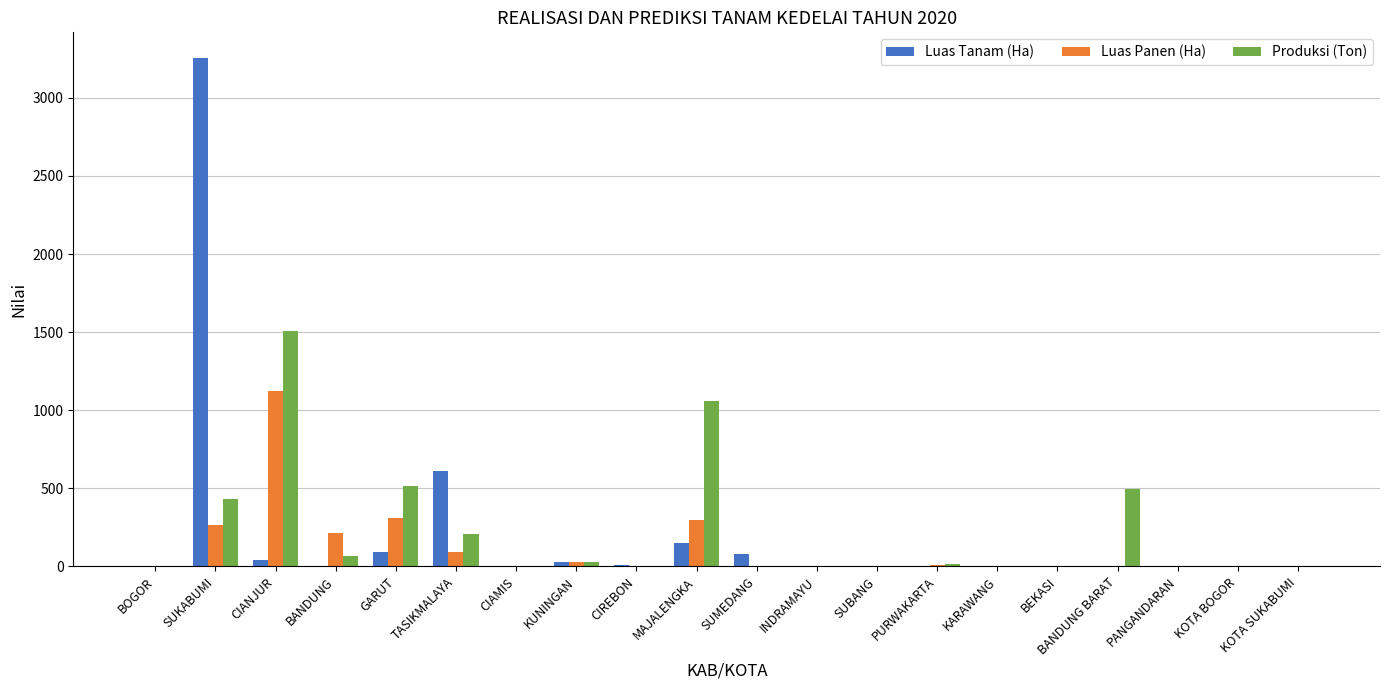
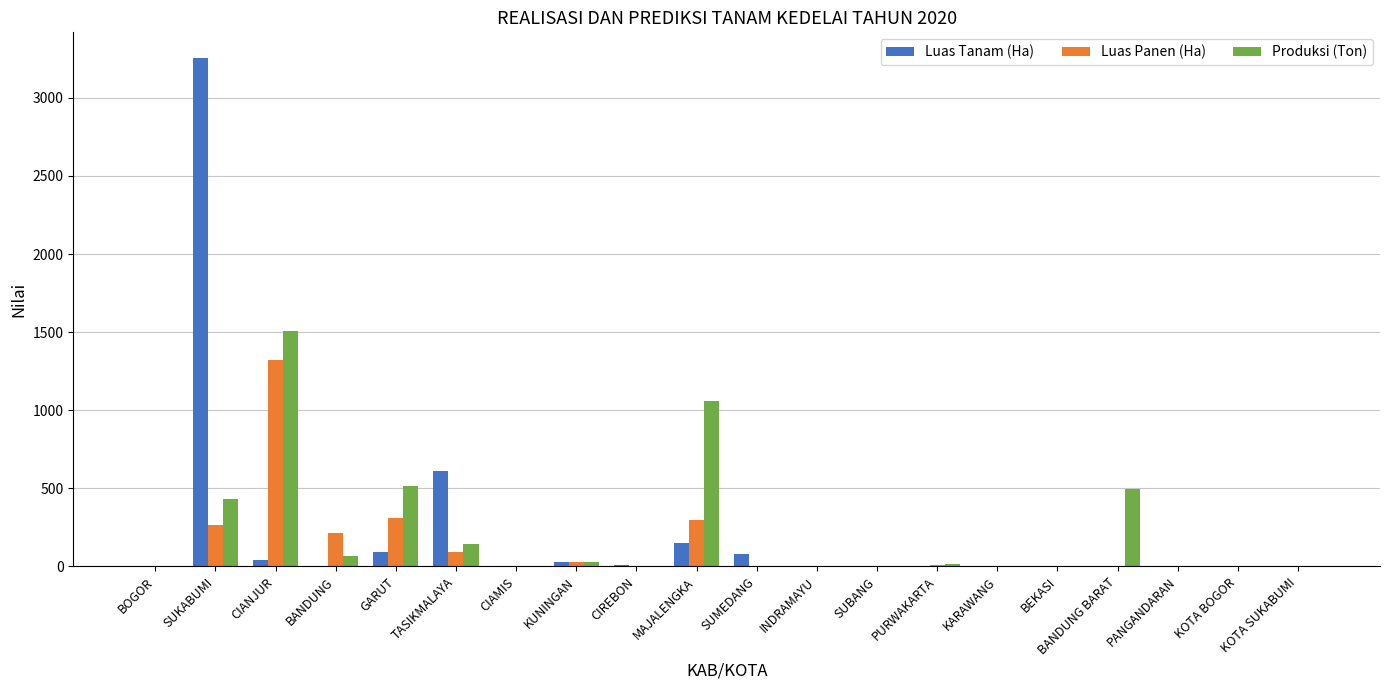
  {
    "Luas Tanam (Ha)": {
      "SUKABUMI": 3260,
      "CIANJUR": 40,
      "GARUT": 90,
      "TASIKMALAYA": 610,
      "CIAMIS": 0,
      "KUNINGAN": 30,
      "MAJALENGKA": 150,
      "SUMEDANG": 80,
      "INDRAMAYU": 0,
      "SUBANG": 0,
      "PURWAKARTA": 0,
      "KARAWANG": 0,
      "BEKASI": 0,
      "KOTA BOGOR": 0,
      "KOTA SUKABUMI": 0
    },
    "Luas Panen (Ha)": {
      "SUKABUMI": 270,
-     "CIANJUR": 1120,
+     "CIANJUR": 1320,
      "BANDUNG": 220,
      "GARUT": 310,
      "TASIKMALAYA": 90,
      "CIAMIS": 0,
      "KUNINGAN": 30,
      "CIREBON": 0,
      "MAJALENGKA": 300,
      "INDRAMAYU": 0,
      "SUBANG": 0,
      "KARAWANG": 0,
      "BEKASI": 0,
      "PANGANDARAN": 0,
      "KOTA BOGOR": 0,
      "KOTA SUKABUMI": 0
    },
    "Produksi (Ton)": {
      "SUKABUMI": 430,
      "CIANJUR": 1510,
      "BANDUNG": 70,
      "GARUT": 520,
-     "TASIKMALAYA": 210,
+     "TASIKMALAYA": 140,
      "CIAMIS": 0,
      "KUNINGAN": 30,
      "CIREBON": 0,
      "MAJALENGKA": 1060,
      "INDRAMAYU": 0,
      "SUBANG": 0,
      "PURWAKARTA": 20,
      "KARAWANG": 0,
      "BEKASI": 0,
      "BANDUNG BARAT": 500,
      "PANGANDARAN": 0,
      "KOTA BOGOR": 0,
      "KOTA SUKABUMI": 0
    }
  }
